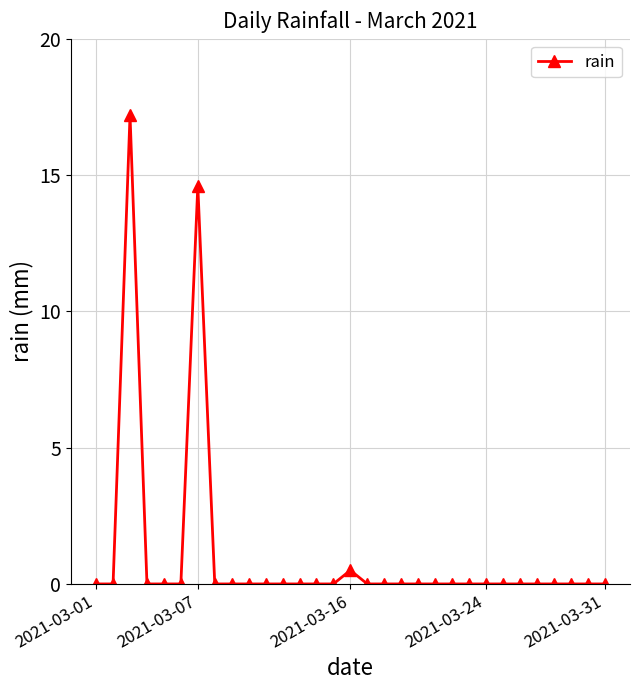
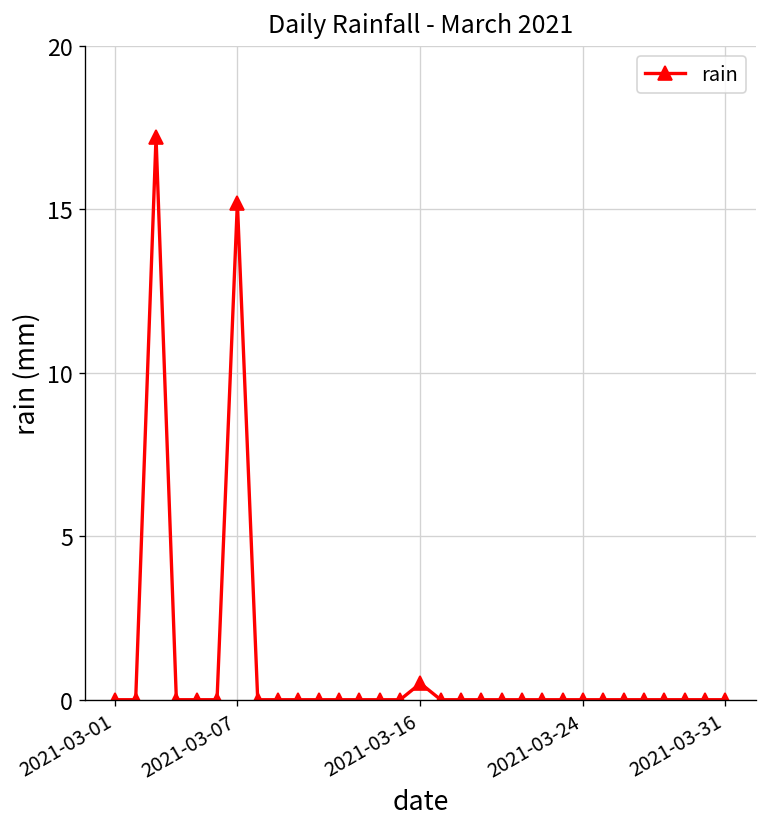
  {
    "2021-03-01": 0.0,
-   "2021-03-07": 14.6,
+   "2021-03-07": 15.2,
    "2021-03-16": 0.5,
    "2021-03-24": 0.0,
    "2021-03-31": 0.0
  }
